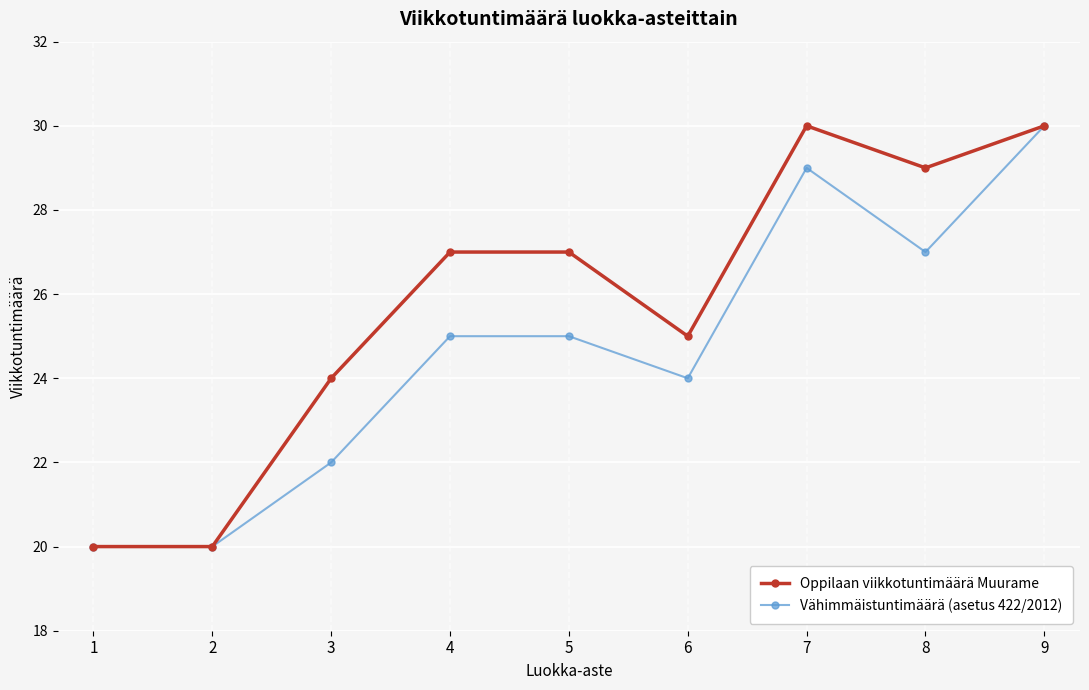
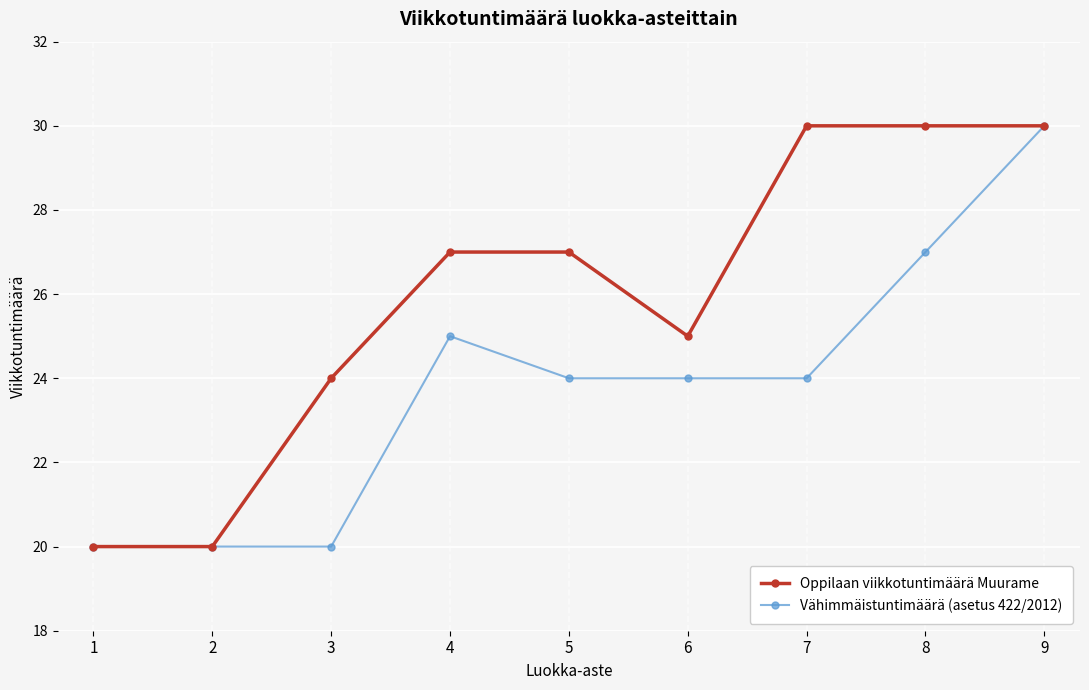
  {
    "Oppilaan viikkotuntimäärä Muurame": {
      "3": 24,
      "4": 27,
      "5": 27,
      "6": 25,
      "7": 30,
-     "8": 29
+     "8": 30
    },
    "Vähimmäistuntimäärä (asetus 422/2012)": {
-     "3": 22,
+     "3": 20,
      "4": 25,
-     "5": 25,
+     "5": 24,
      "6": 24,
-     "7": 29,
+     "7": 24,
      "8": 27
    }
  }
